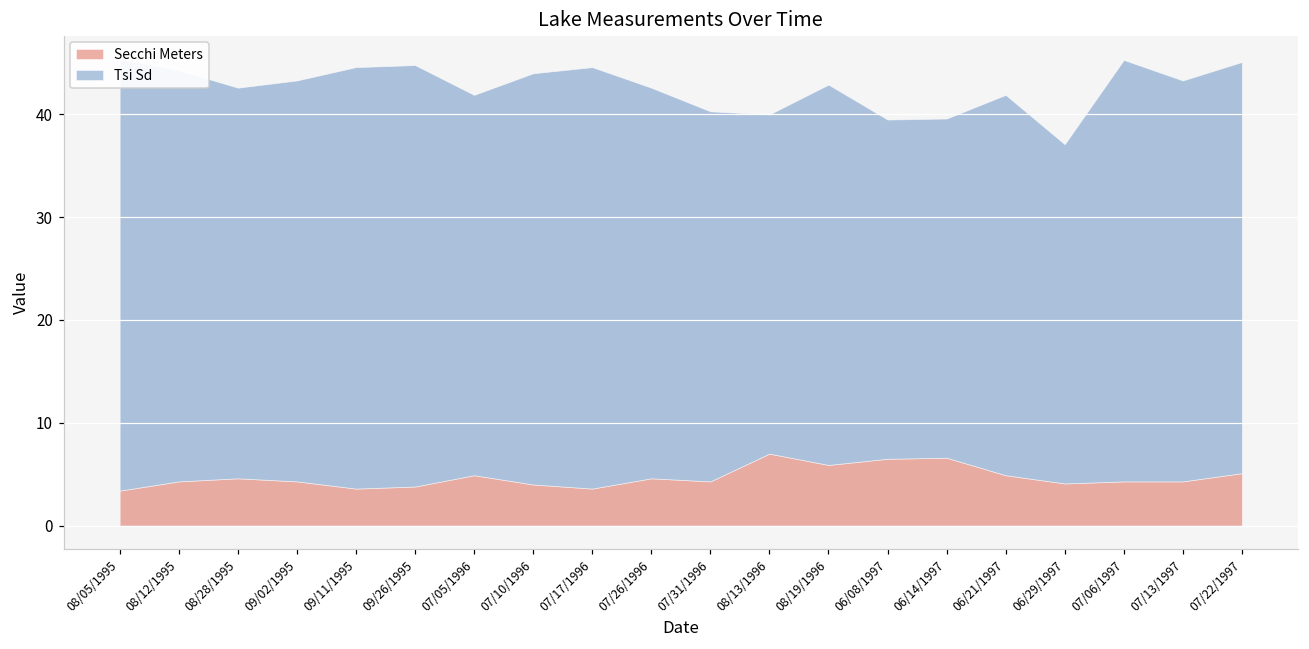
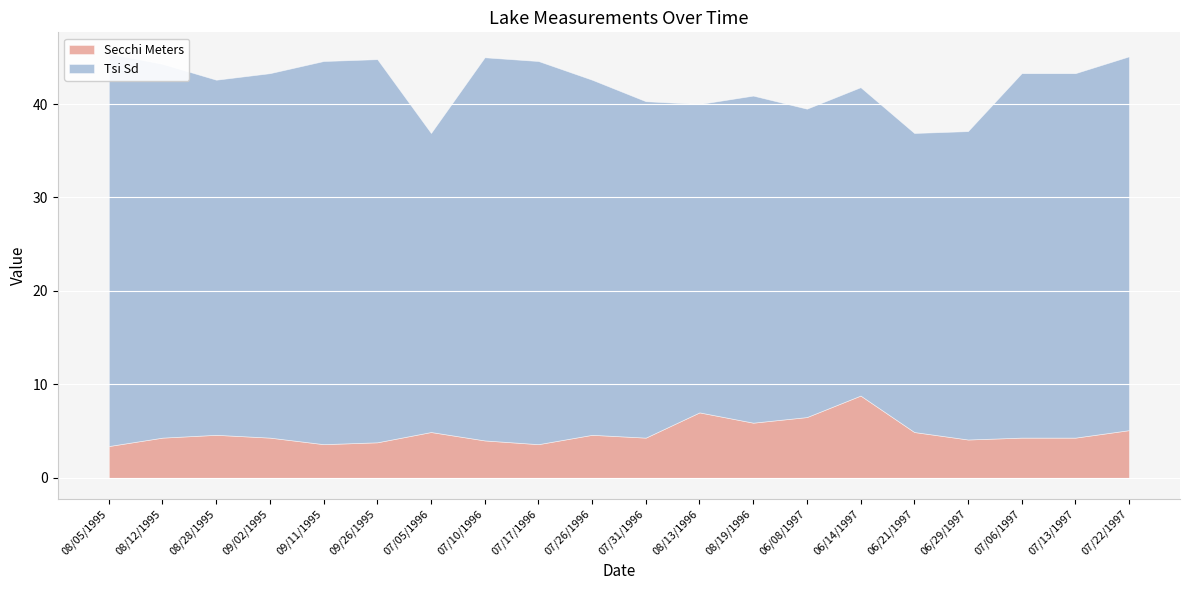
  {
    "Secchi Meters": {
      "08/05/1995": 3,
      "08/12/1995": 4,
      "08/28/1995": 5,
      "09/02/1995": 4,
      "09/11/1995": 4,
      "09/26/1995": 4,
      "07/05/1996": 5,
      "07/10/1996": 4,
      "07/17/1996": 4,
      "07/26/1996": 5,
      "07/31/1996": 4,
      "08/13/1996": 7,
      "08/19/1996": 6,
      "06/08/1997": 7,
-     "06/14/1997": 7,
+     "06/14/1997": 9,
      "06/21/1997": 5,
      "06/29/1997": 4,
      "07/06/1997": 4,
      "07/13/1997": 4,
      "07/22/1997": 5
    },
    "Tsi Sd": {
      "08/28/1995": 38,
      "09/02/1995": 39,
      "09/11/1995": 41,
      "09/26/1995": 41,
-     "07/05/1996": 37,
-     "07/10/1996": 40,
+     "07/05/1996": 32,
+     "07/10/1996": 41,
      "07/17/1996": 41,
      "07/26/1996": 38,
      "07/31/1996": 36,
      "08/13/1996": 33,
-     "08/19/1996": 37,
+     "08/19/1996": 35,
      "06/08/1997": 33,
      "06/14/1997": 33,
-     "06/21/1997": 37,
+     "06/21/1997": 32,
      "06/29/1997": 33,
-     "07/06/1997": 41,
+     "07/06/1997": 39,
      "07/13/1997": 39,
      "07/22/1997": 40
    }
  }
